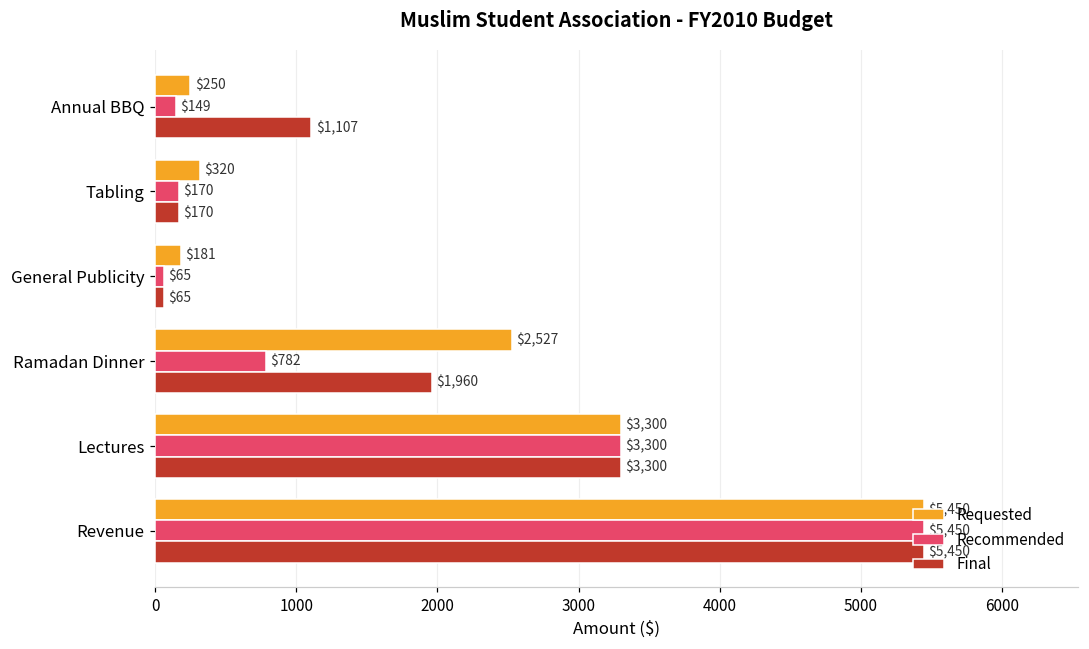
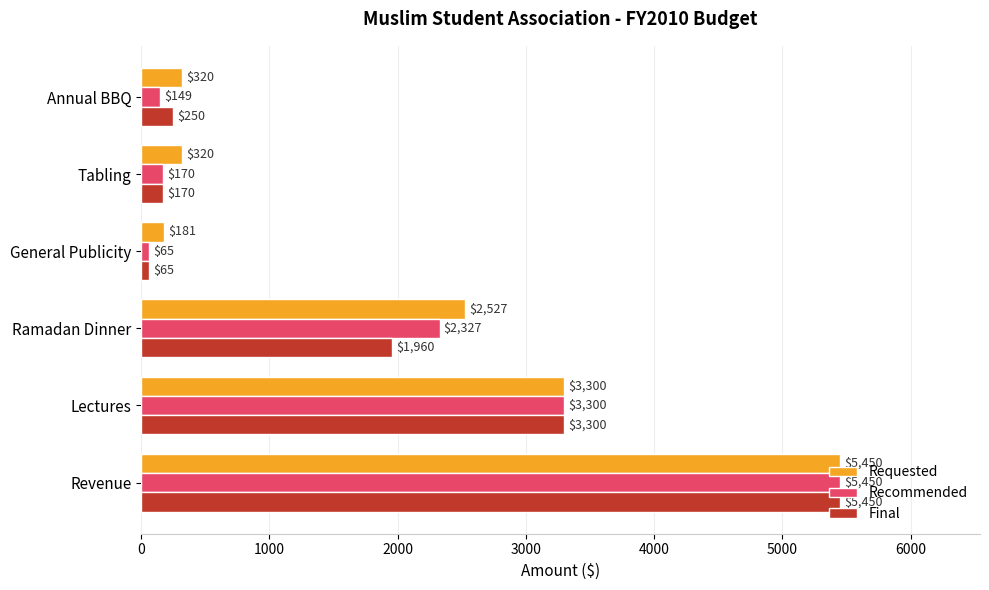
  {
    "Requested": {
-     "Annual BBQ": "$250",
+     "Annual BBQ": "$320",
      "Tabling": "$320",
      "General Publicity": "$181",
      "Ramadan Dinner": "$2,527",
      "Lectures": "$3,300",
      "Revenue": "$5,450"
    },
    "Recommended": {
      "Annual BBQ": "$149",
      "Tabling": "$170",
      "General Publicity": "$65",
-     "Ramadan Dinner": "$782",
+     "Ramadan Dinner": "$2,327",
      "Lectures": "$3,300",
      "Revenue": "$5,450"
    },
    "Final": {
-     "Annual BBQ": "$1,107",
+     "Annual BBQ": "$250",
      "Tabling": "$170",
      "General Publicity": "$65",
      "Ramadan Dinner": "$1,960",
      "Lectures": "$3,300",
      "Revenue": "$5,450"
    }
  }
